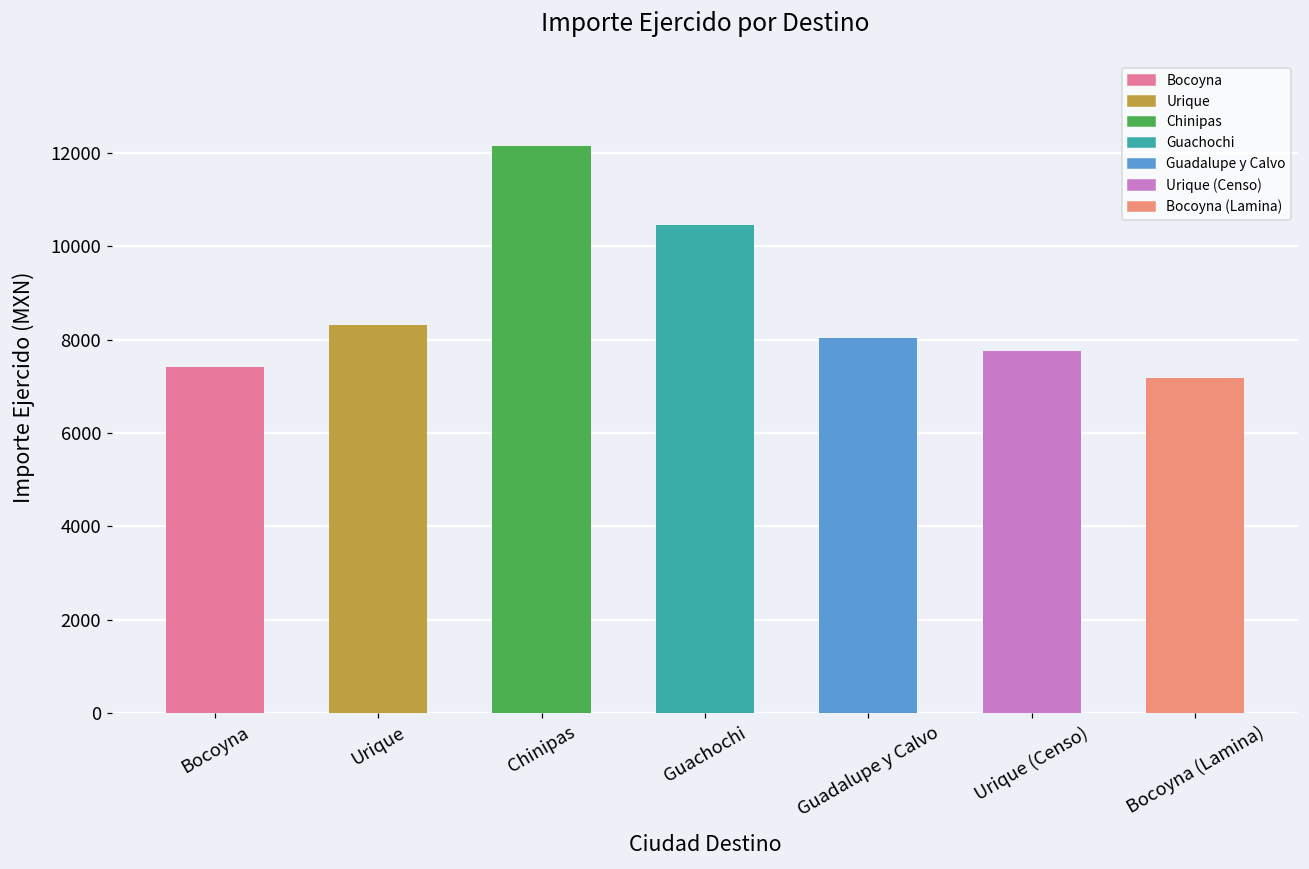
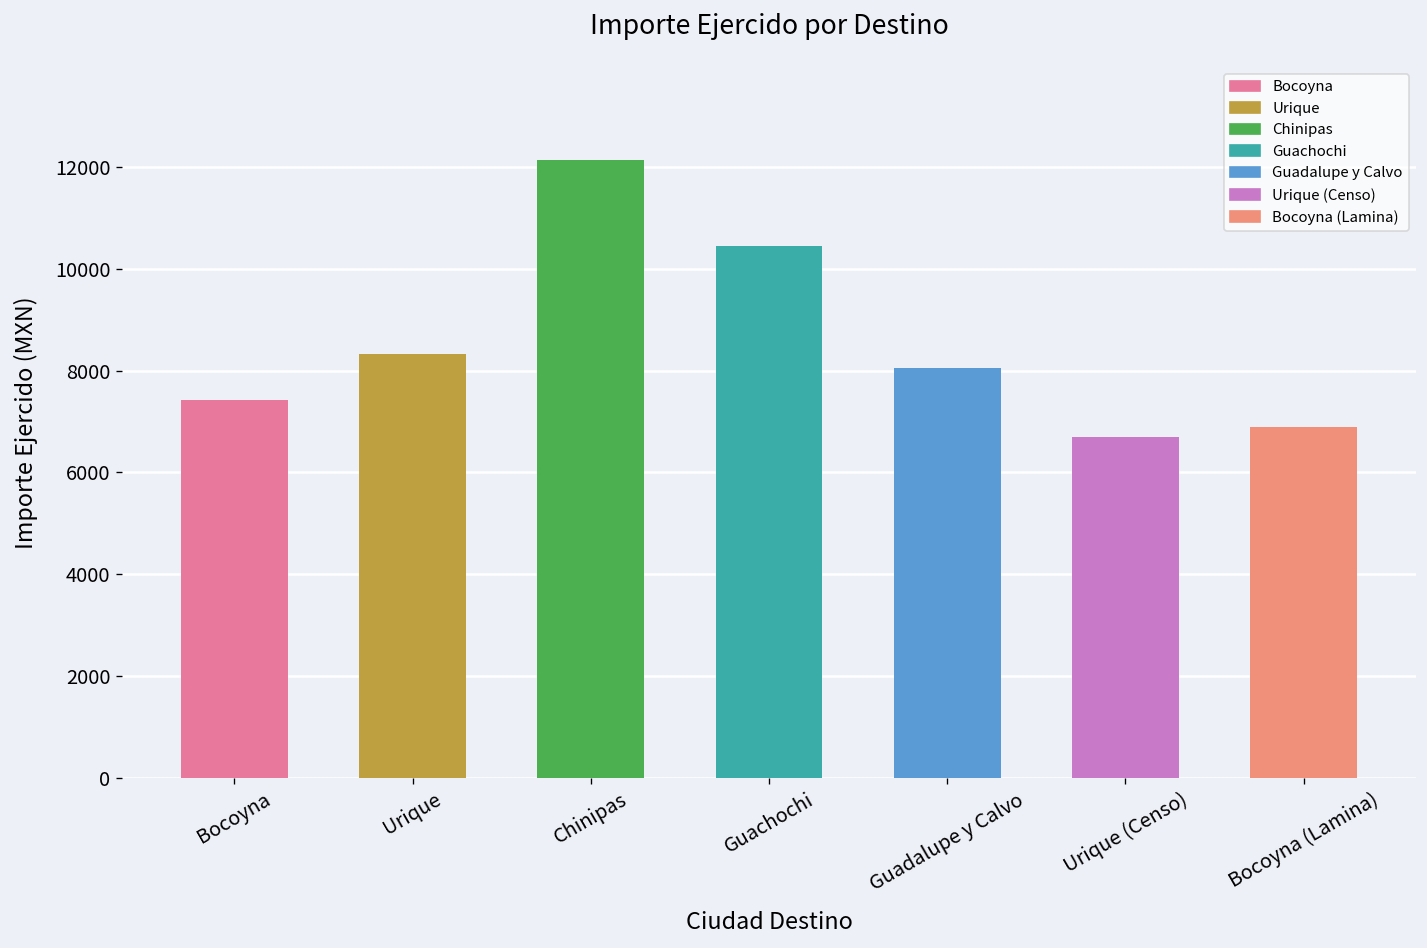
  {
    "Bocoyna": 7400,
    "Urique": 8300,
    "Chinipas": 12100,
    "Guachochi": 10500,
    "Guadalupe y Calvo": 8000,
-   "Urique (Censo)": 7800,
-   "Bocoyna (Lamina)": 7200
+   "Urique (Censo)": 6700,
+   "Bocoyna (Lamina)": 6900
  }
